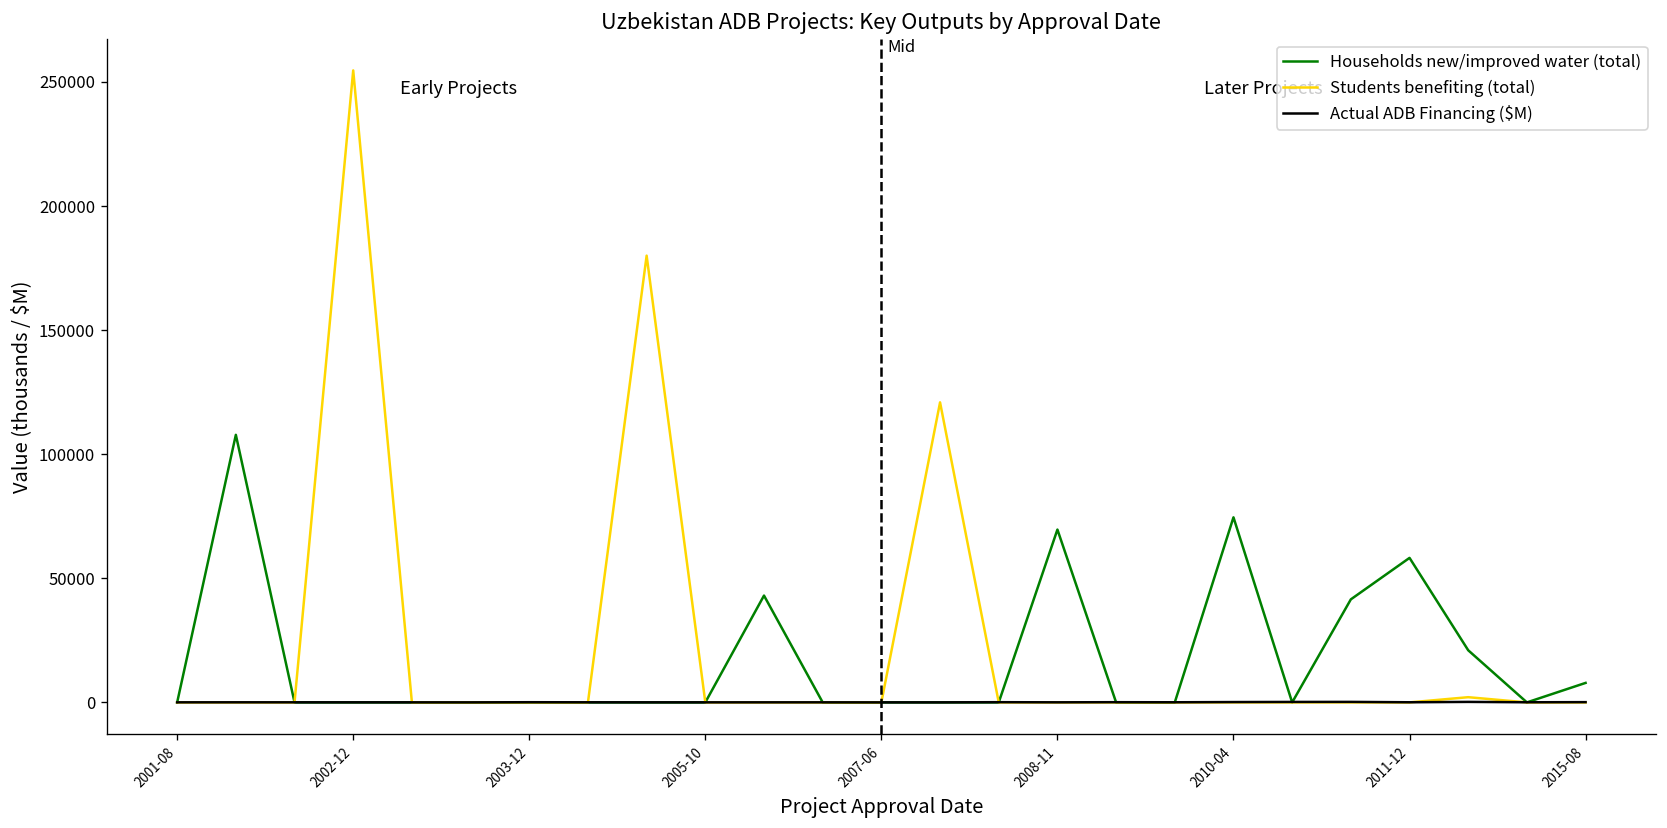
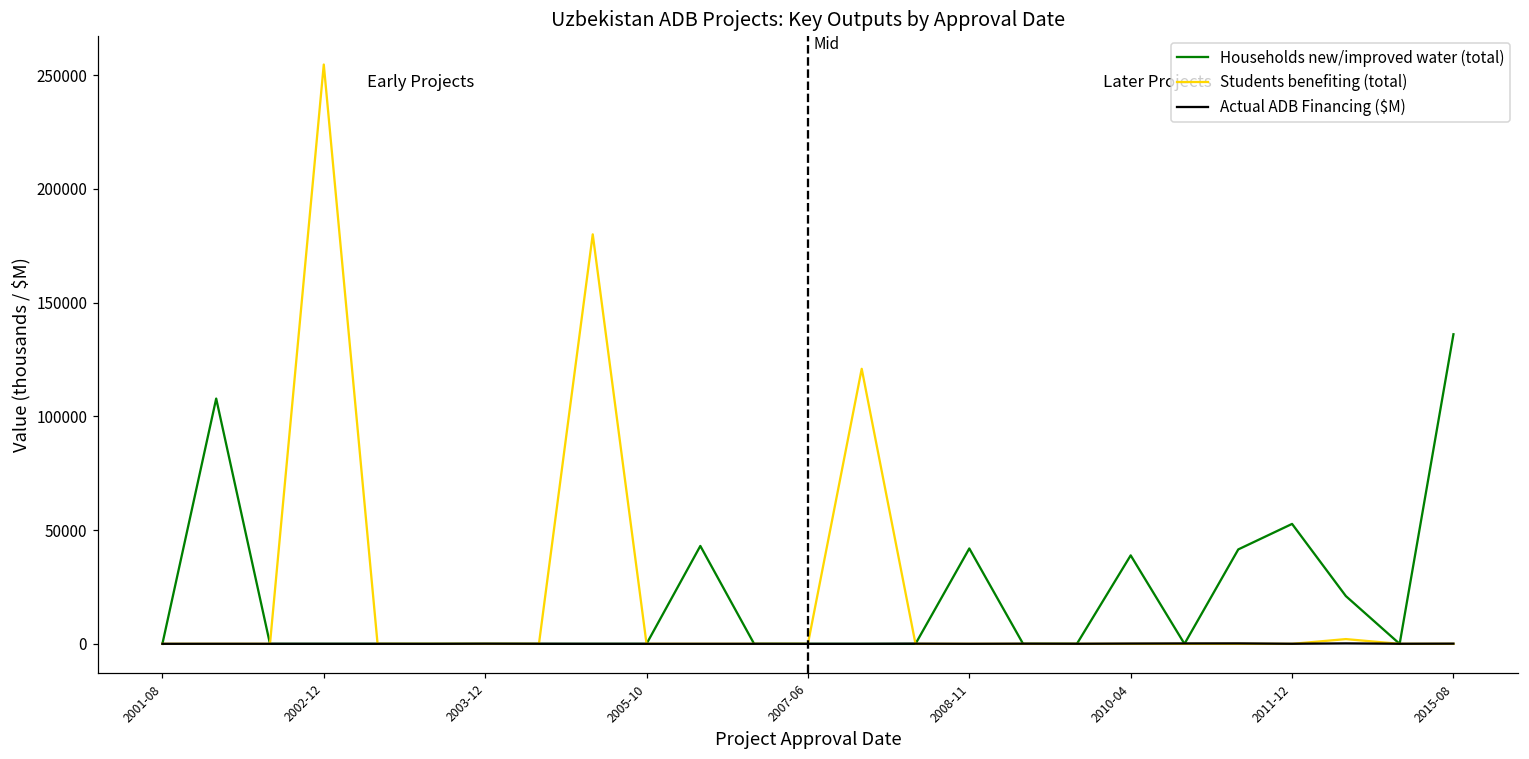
  {
    "Households new/improved water (total)": {
-     "2008-11": 70000,
-     "2010-04": 75000,
-     "2011-12": 58000,
-     "2015-08": 8000
+     "2008-11": 42000,
+     "2010-04": 39000,
+     "2011-12": 53000,
+     "2015-08": 136000
    },
    "Students benefiting (total)": {
      "2002-12": 255000
    }
  }
